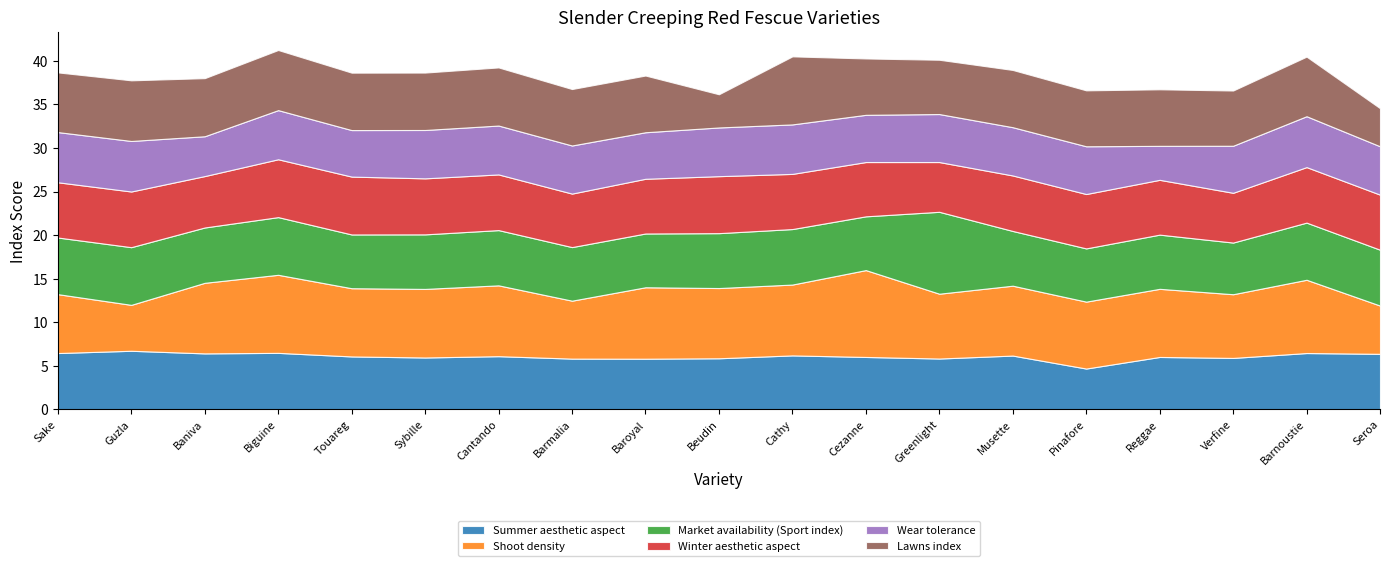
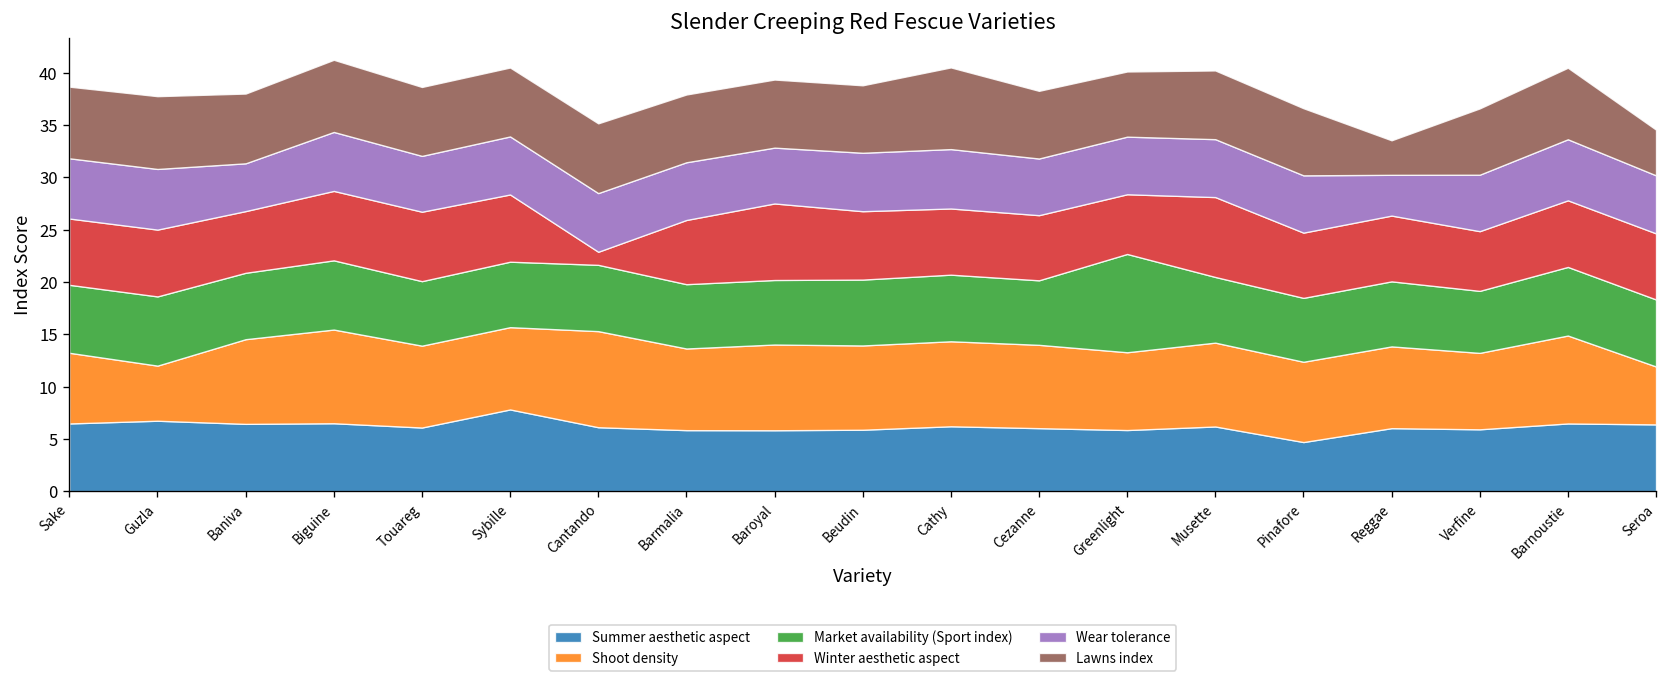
  {
    "Summer aesthetic aspect": {
      "Sake": 6,
      "Guzla": 7,
      "Baniva": 6,
      "Biguine": 6,
      "Touareg": 6,
-     "Sybille": 6,
+     "Sybille": 8,
      "Cantando": 6,
      "Barmalia": 6,
      "Baroyal": 6,
      "Beudin": 6,
      "Cathy": 6,
      "Cezanne": 6,
      "Greenlight": 6,
      "Musette": 6,
      "Pinafore": 5,
      "Reggae": 6,
      "Verfine": 6,
      "Barnoustie": 6,
      "Seroa": 6
    },
    "Shoot density": {
      "Sake": 7,
      "Guzla": 5,
      "Baniva": 8,
      "Biguine": 9,
      "Touareg": 8,
      "Sybille": 8,
-     "Cantando": 8,
-     "Barmalia": 7,
+     "Cantando": 9,
+     "Barmalia": 8,
      "Baroyal": 8,
      "Beudin": 8,
      "Cathy": 8,
-     "Cezanne": 10,
+     "Cezanne": 8,
      "Greenlight": 7,
      "Musette": 8,
      "Pinafore": 8,
      "Reggae": 8,
      "Verfine": 7,
      "Barnoustie": 8,
      "Seroa": 6
    },
    "Market availability (Sport index)": {
      "Sake": 7,
      "Guzla": 7,
      "Baniva": 6,
      "Biguine": 7,
      "Touareg": 6,
      "Sybille": 6,
      "Cantando": 6,
      "Barmalia": 6,
      "Baroyal": 6,
      "Beudin": 6,
      "Cathy": 6,
      "Cezanne": 6,
      "Greenlight": 9,
      "Musette": 6,
      "Pinafore": 6,
      "Reggae": 6,
      "Verfine": 6,
      "Barnoustie": 7,
      "Seroa": 6
    },
    "Winter aesthetic aspect": {
      "Sake": 6,
      "Guzla": 6,
      "Baniva": 6,
      "Biguine": 7,
      "Touareg": 7,
      "Sybille": 6,
-     "Cantando": 6,
+     "Cantando": 1,
      "Barmalia": 6,
-     "Baroyal": 6,
+     "Baroyal": 7,
      "Beudin": 7,
      "Cathy": 6,
      "Cezanne": 6,
      "Greenlight": 6,
-     "Musette": 6,
+     "Musette": 8,
      "Pinafore": 6,
      "Reggae": 6,
      "Verfine": 6,
      "Barnoustie": 6,
      "Seroa": 6
    },
    "Wear tolerance": {
      "Sake": 6,
      "Guzla": 6,
      "Baniva": 5,
      "Biguine": 6,
      "Touareg": 5,
      "Sybille": 6,
      "Cantando": 6,
      "Barmalia": 6,
      "Baroyal": 5,
      "Beudin": 6,
      "Cathy": 6,
      "Cezanne": 5,
      "Greenlight": 6,
      "Musette": 6,
      "Pinafore": 5,
      "Reggae": 4,
      "Verfine": 5,
      "Barnoustie": 6,
      "Seroa": 6
    },
    "Lawns index": {
      "Sake": 7,
      "Guzla": 7,
      "Baniva": 7,
      "Biguine": 7,
      "Touareg": 7,
      "Sybille": 7,
      "Cantando": 7,
      "Barmalia": 6,
      "Baroyal": 7,
-     "Beudin": 4,
+     "Beudin": 6,
      "Cathy": 8,
      "Cezanne": 6,
      "Greenlight": 6,
      "Musette": 7,
      "Pinafore": 6,
-     "Reggae": 6,
+     "Reggae": 3,
      "Verfine": 6,
      "Barnoustie": 7,
      "Seroa": 4
    }
  }
